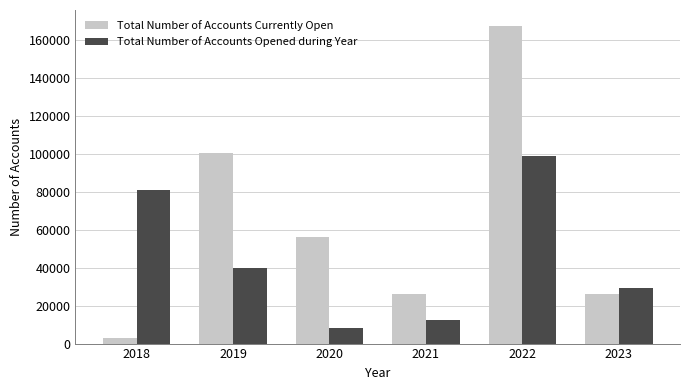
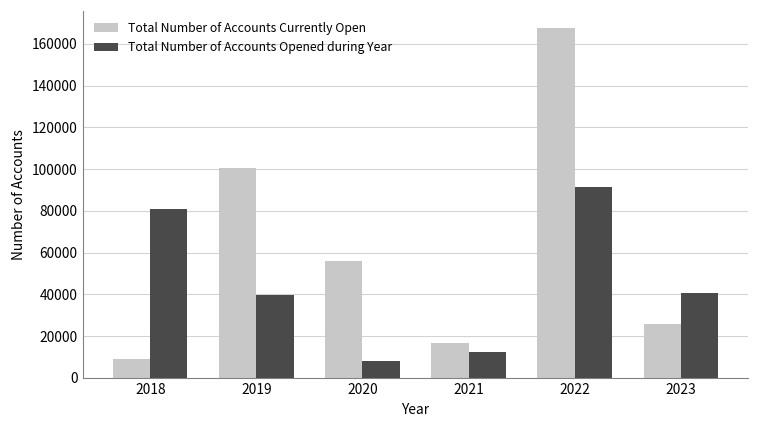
  {
    "Total Number of Accounts Currently Open": {
-     "2018": 3000,
+     "2018": 9000,
      "2019": 101000,
      "2020": 56000,
-     "2021": 26000,
+     "2021": 17000,
      "2022": 167000,
      "2023": 26000
    },
    "Total Number of Accounts Opened during Year": {
      "2018": 81000,
      "2019": 40000,
      "2020": 8000,
      "2021": 12000,
-     "2022": 99000,
-     "2023": 29000
+     "2022": 92000,
+     "2023": 40000
    }
  }
